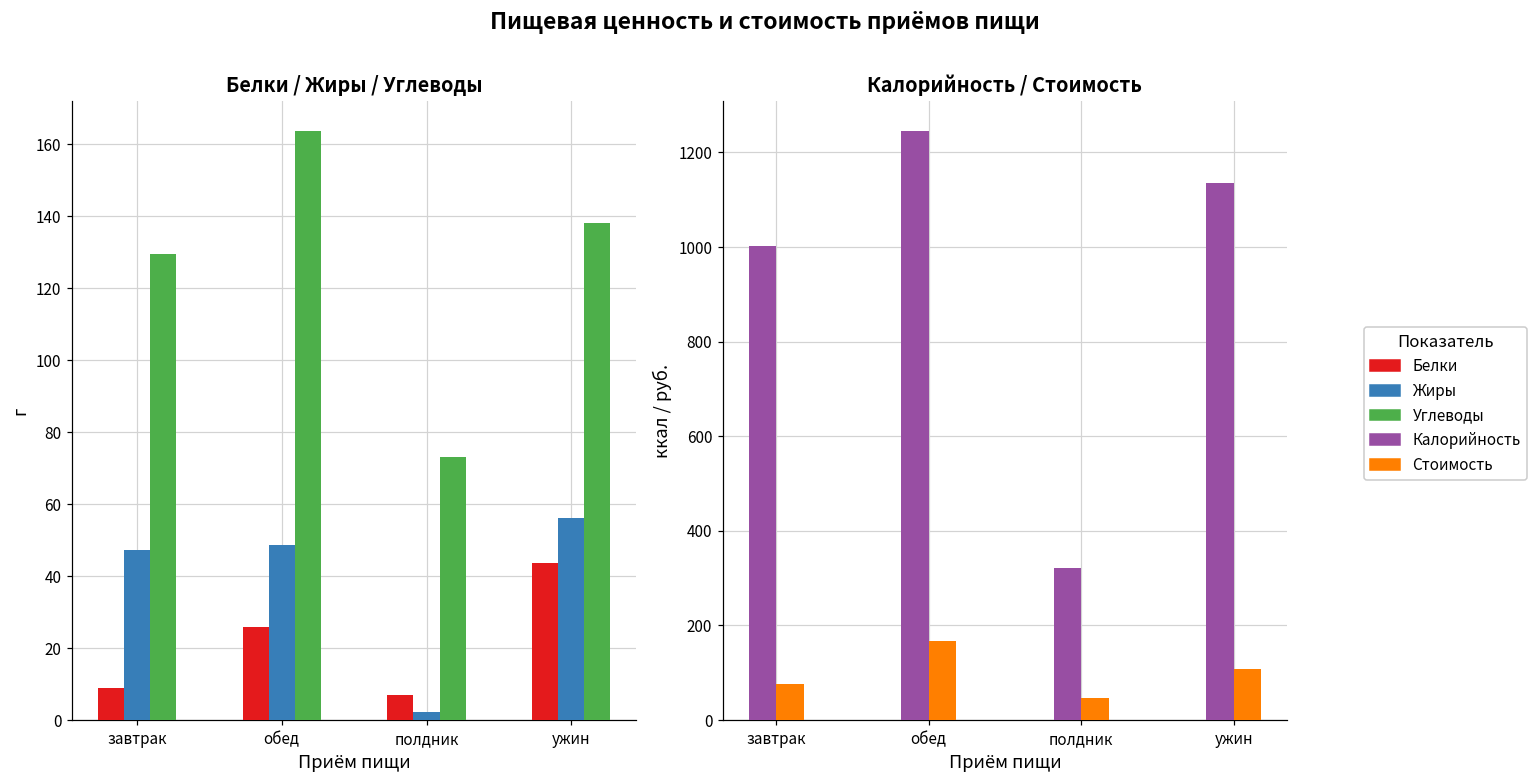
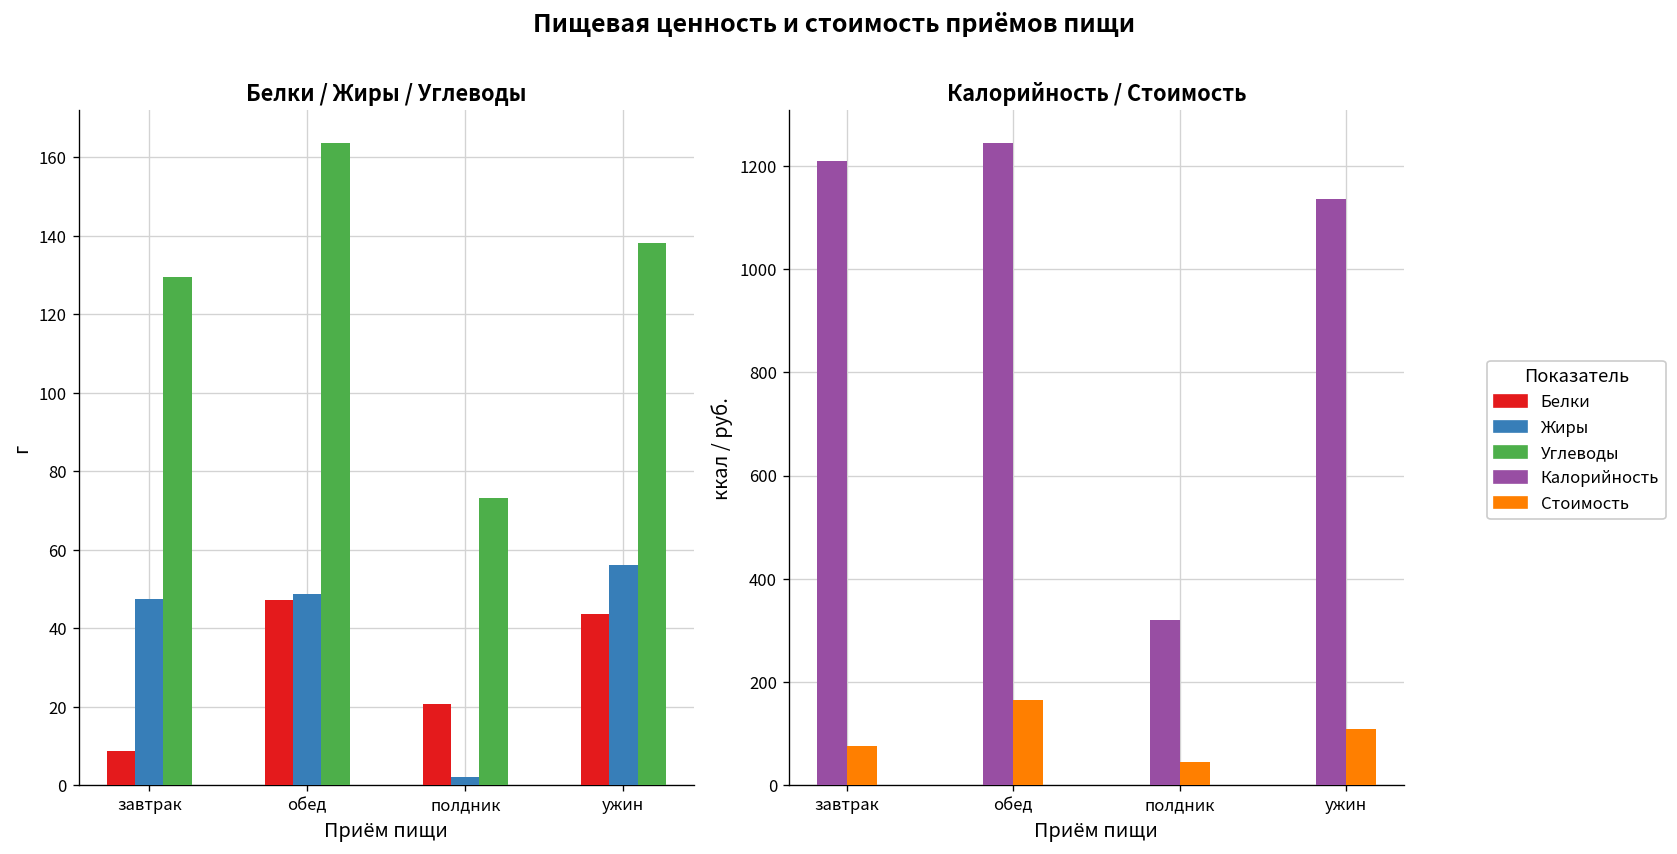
  {
    "Белки / Жиры / Углеводы": {
      "Белки": {
        "завтрак": 9,
-       "обед": 26,
-       "полдник": 7,
+       "обед": 47,
+       "полдник": 21,
        "ужин": 44
      },
      "Жиры": {
        "завтрак": 47,
        "обед": 49,
        "полдник": 2,
        "ужин": 56
      },
      "Углеводы": {
        "завтрак": 129,
        "обед": 164,
        "полдник": 73,
        "ужин": 138
      }
    },
    "Калорийность / Стоимость": {
      "Калорийность": {
-       "завтрак": 1000,
+       "завтрак": 1210,
        "обед": 1250,
        "полдник": 320,
        "ужин": 1140
      },
      "Стоимость": {
        "завтрак": 80,
        "обед": 170,
        "полдник": 50,
        "ужин": 110
      }
    }
  }
